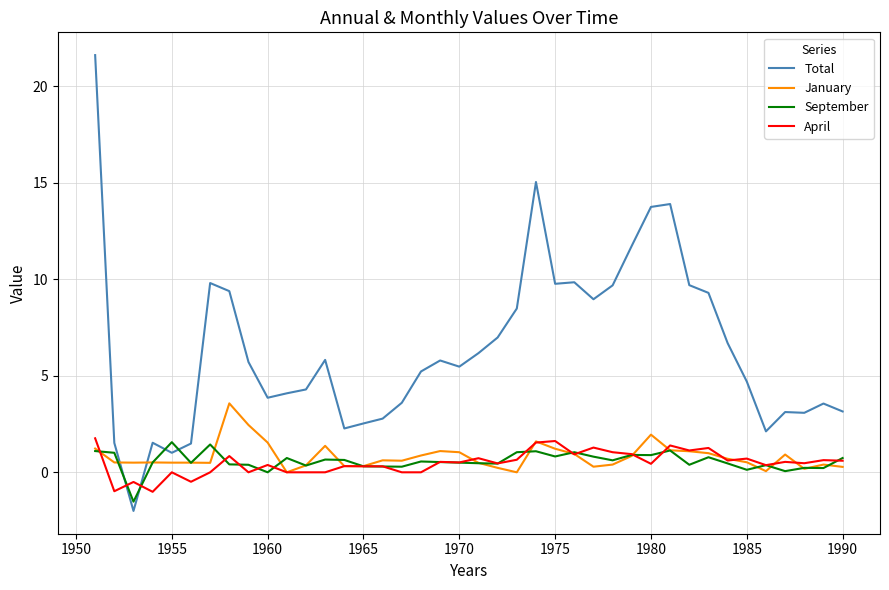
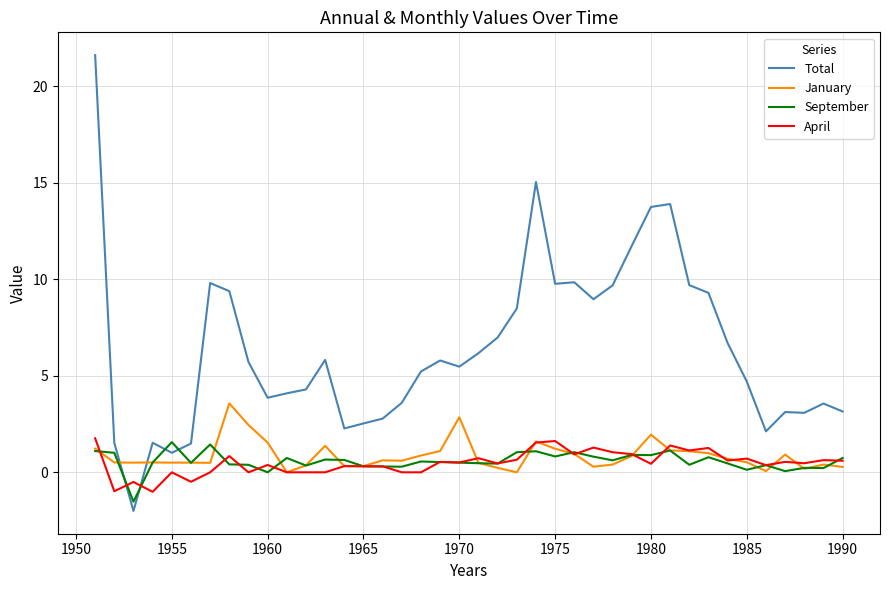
  {
    "Total": {
      "1955": 1.0,
      "1960": 3.9,
      "1965": 2.5,
      "1970": 5.5,
      "1975": 9.8,
      "1980": 13.7,
      "1985": 4.7,
      "1990": 3.2
    },
    "January": {
      "1955": 0.5,
      "1960": 1.5,
-     "1970": 1.0,
+     "1970": 2.9,
      "1975": 1.2,
      "1980": 2.0,
      "1985": 0.5,
      "1990": 0.3
    },
    "September": {
      "1955": 1.6,
      "1960": 0.0,
      "1975": 0.8,
      "1980": 0.9,
      "1985": 0.1,
      "1990": 0.7
    },
    "April": {
      "1955": 0.0,
      "1960": 0.4,
      "1975": 1.6,
      "1980": 0.4,
      "1985": 0.7,
      "1990": 0.6
    }
  }
